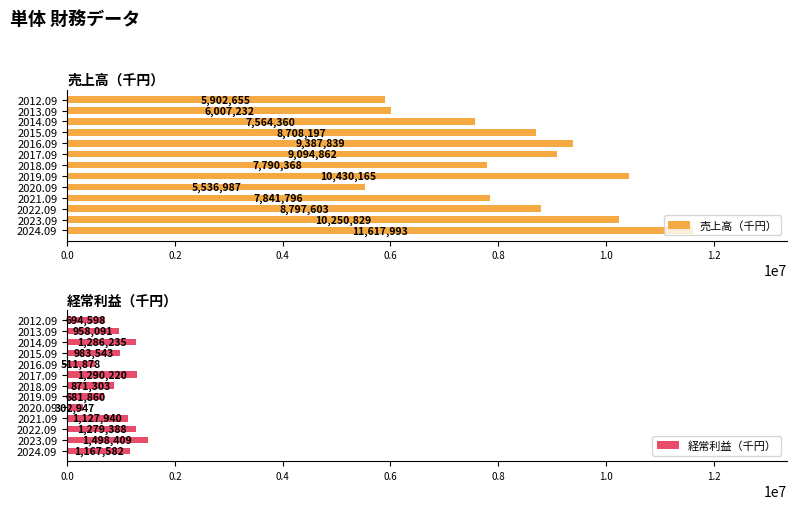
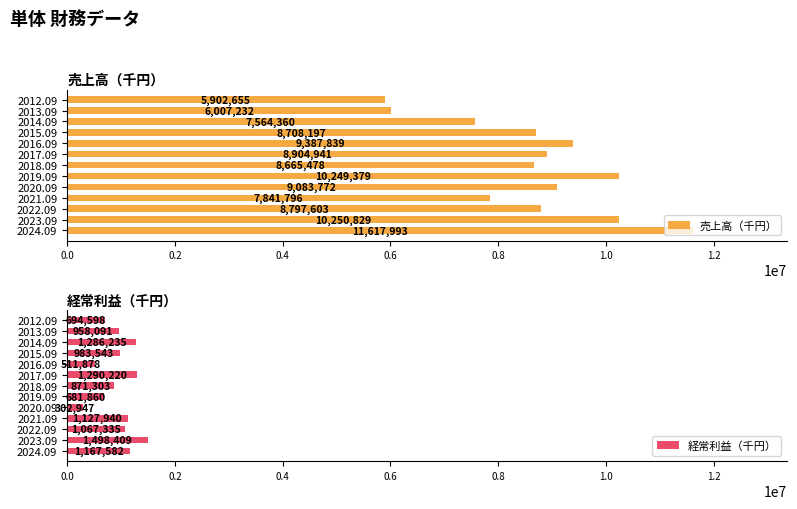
  {
    "売上高（千円）": {
      "2012.09": "5,902,655",
      "2013.09": "6,007,232",
      "2014.09": "7,564,360",
      "2015.09": "8,708,197",
      "2016.09": "9,387,839",
-     "2017.09": "9,094,862",
-     "2018.09": "7,790,368",
-     "2019.09": "10,430,165",
-     "2020.09": "5,536,987",
+     "2017.09": "8,904,941",
+     "2018.09": "8,665,478",
+     "2019.09": "10,249,379",
+     "2020.09": "9,083,772",
      "2021.09": "7,841,796",
      "2022.09": "8,797,603",
      "2023.09": "10,250,829"
    },
    "経常利益（千円）": {
      "2012.09": "694,598",
      "2013.09": "958,091",
      "2014.09": "1,286,235",
      "2015.09": "983,543",
      "2016.09": "511,878",
      "2017.09": "1,290,220",
      "2018.09": "871,303",
      "2019.09": "681,860",
      "2020.09": "302,947",
      "2021.09": "1,127,940",
-     "2022.09": "1,279,388",
+     "2022.09": "1,067,335",
      "2023.09": "1,498,409",
      "2024.09": "1,167,582"
    }
  }
